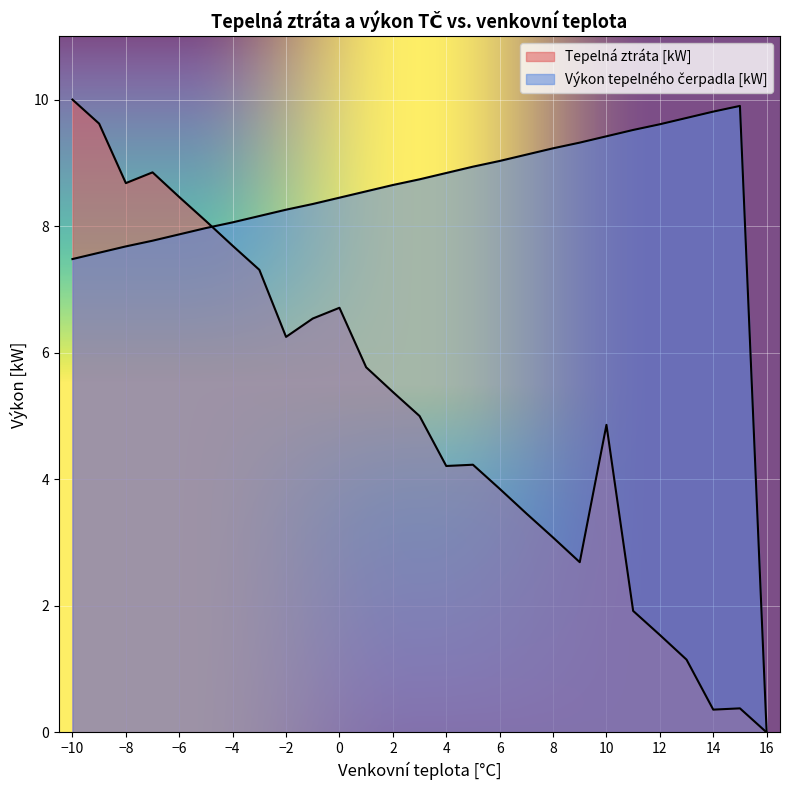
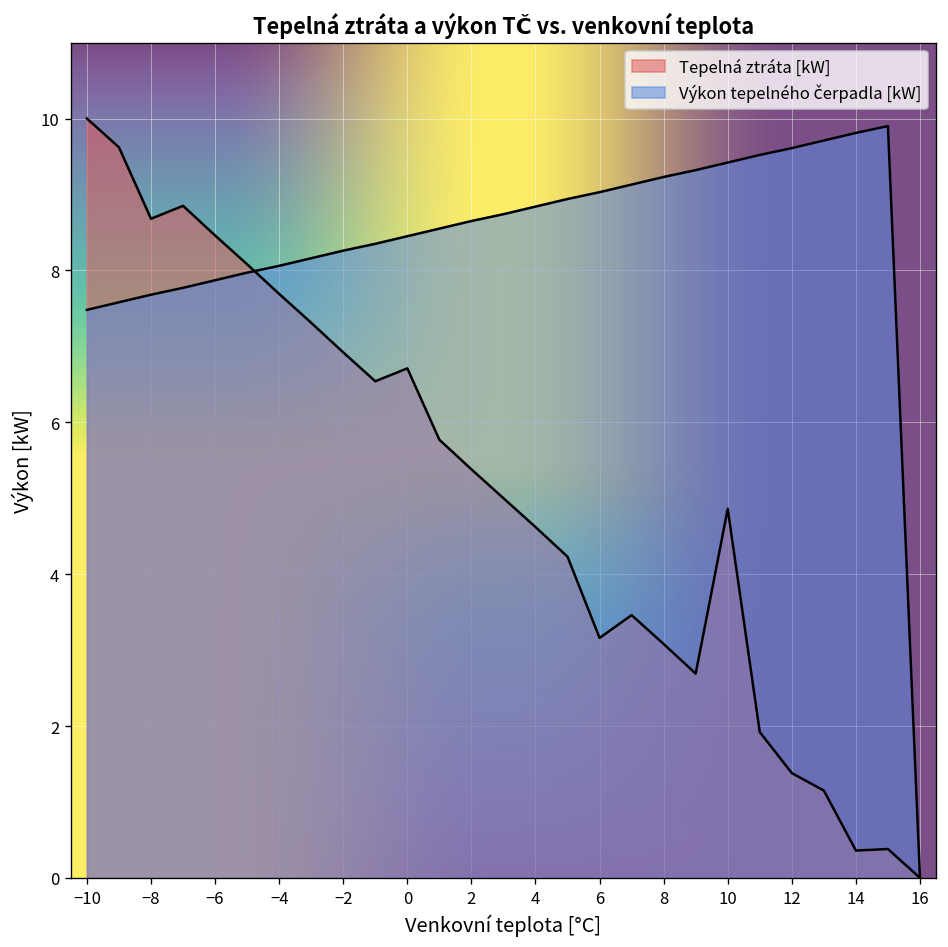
  {
    "Tepelná ztráta [kW]": {
      "−10": 10.0,
      "−8": 8.7,
      "−6": 8.5,
      "−4": 7.7,
-     "−2": 6.3,
+     "−2": 6.9,
      "0": 6.7,
      "2": 5.4,
-     "4": 4.2,
-     "6": 3.9,
+     "4": 4.6,
+     "6": 3.2,
      "8": 3.1,
      "10": 4.9,
-     "12": 1.5,
+     "12": 1.4,
      "14": 0.4
    },
    "Výkon tepelného čerpadla [kW]": {
      "−10": 7.5,
      "−8": 7.7,
      "−6": 7.9,
      "−4": 8.1,
      "−2": 8.3,
      "0": 8.5,
      "2": 8.7,
      "4": 8.8,
      "6": 9.0,
      "8": 9.2,
      "10": 9.4,
      "12": 9.6,
      "14": 9.8
    }
  }
